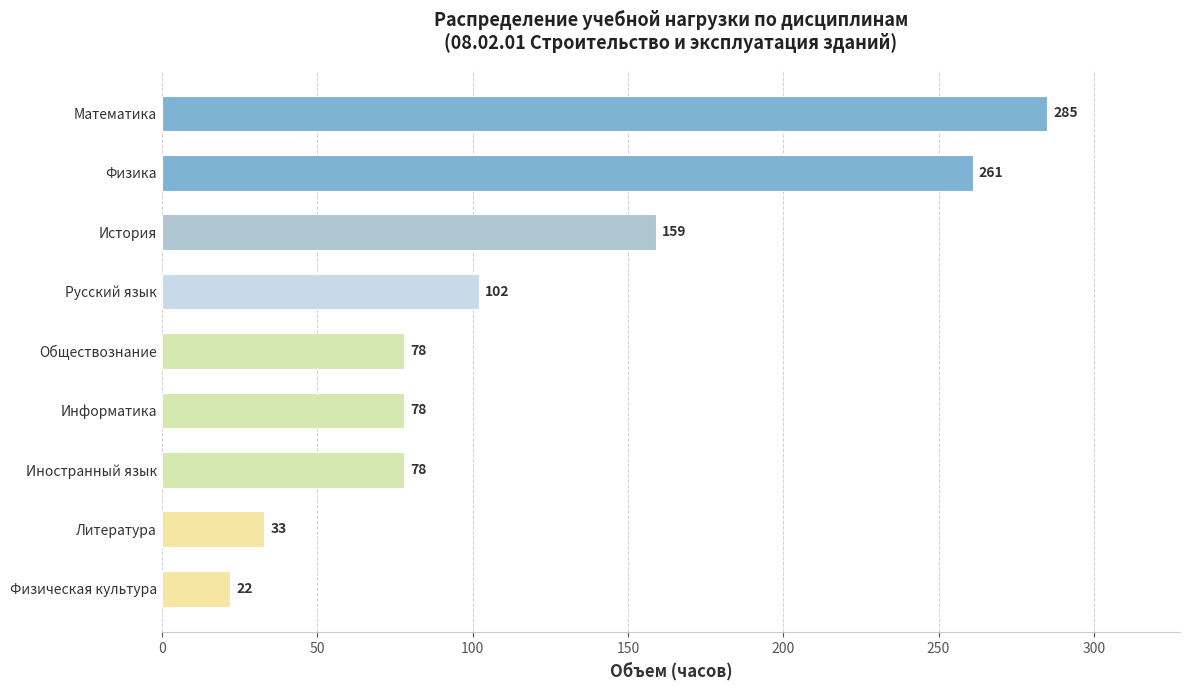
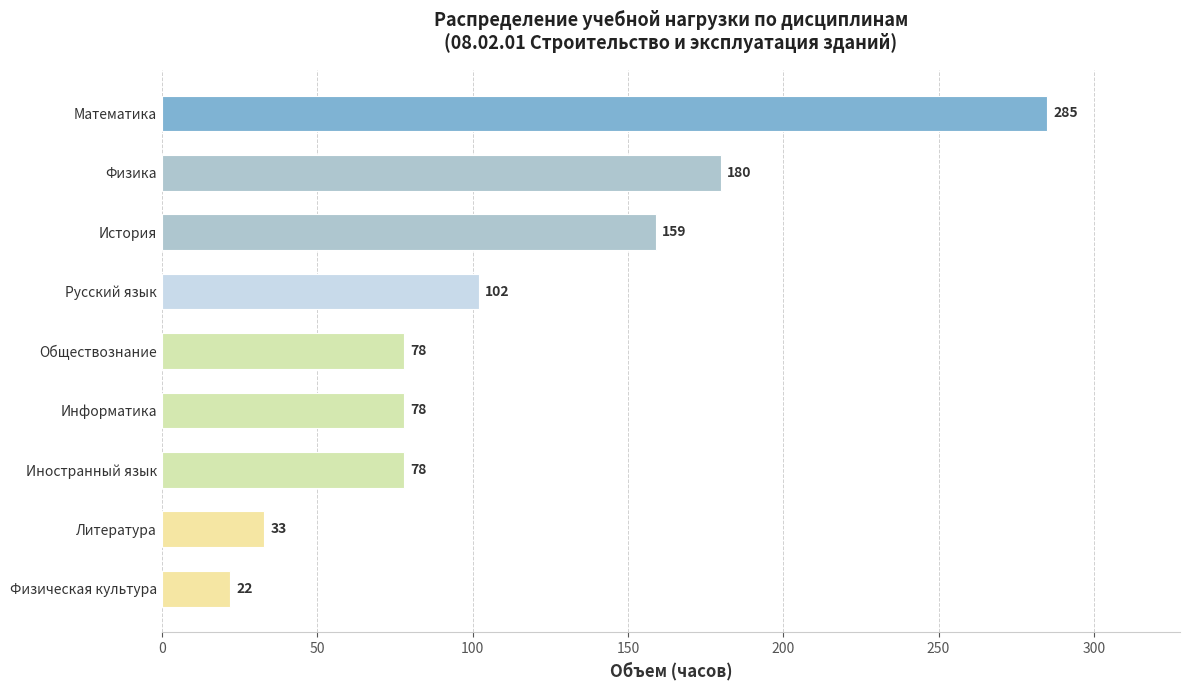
  {
    "Математика": 285,
-   "Физика": 261,
+   "Физика": 180,
    "История": 159,
    "Русский язык": 102,
    "Обществознание": 78,
    "Информатика": 78,
    "Иностранный язык": 78,
    "Литература": 33,
    "Физическая культура": 22
  }
